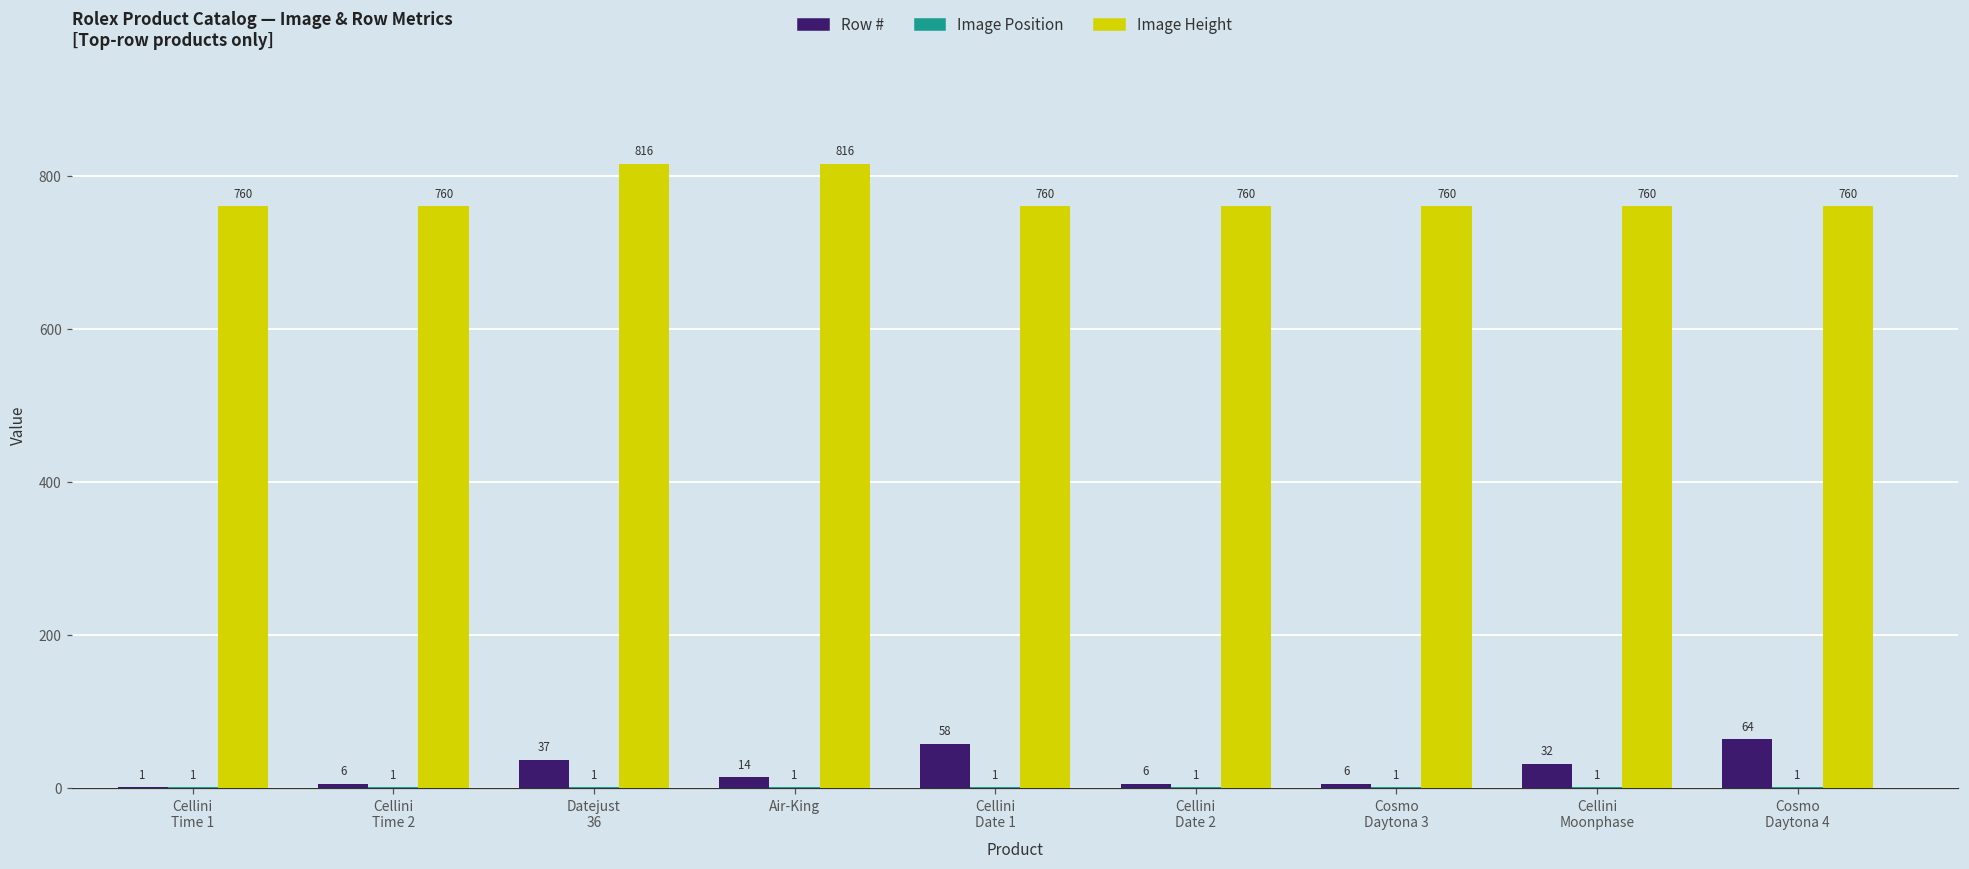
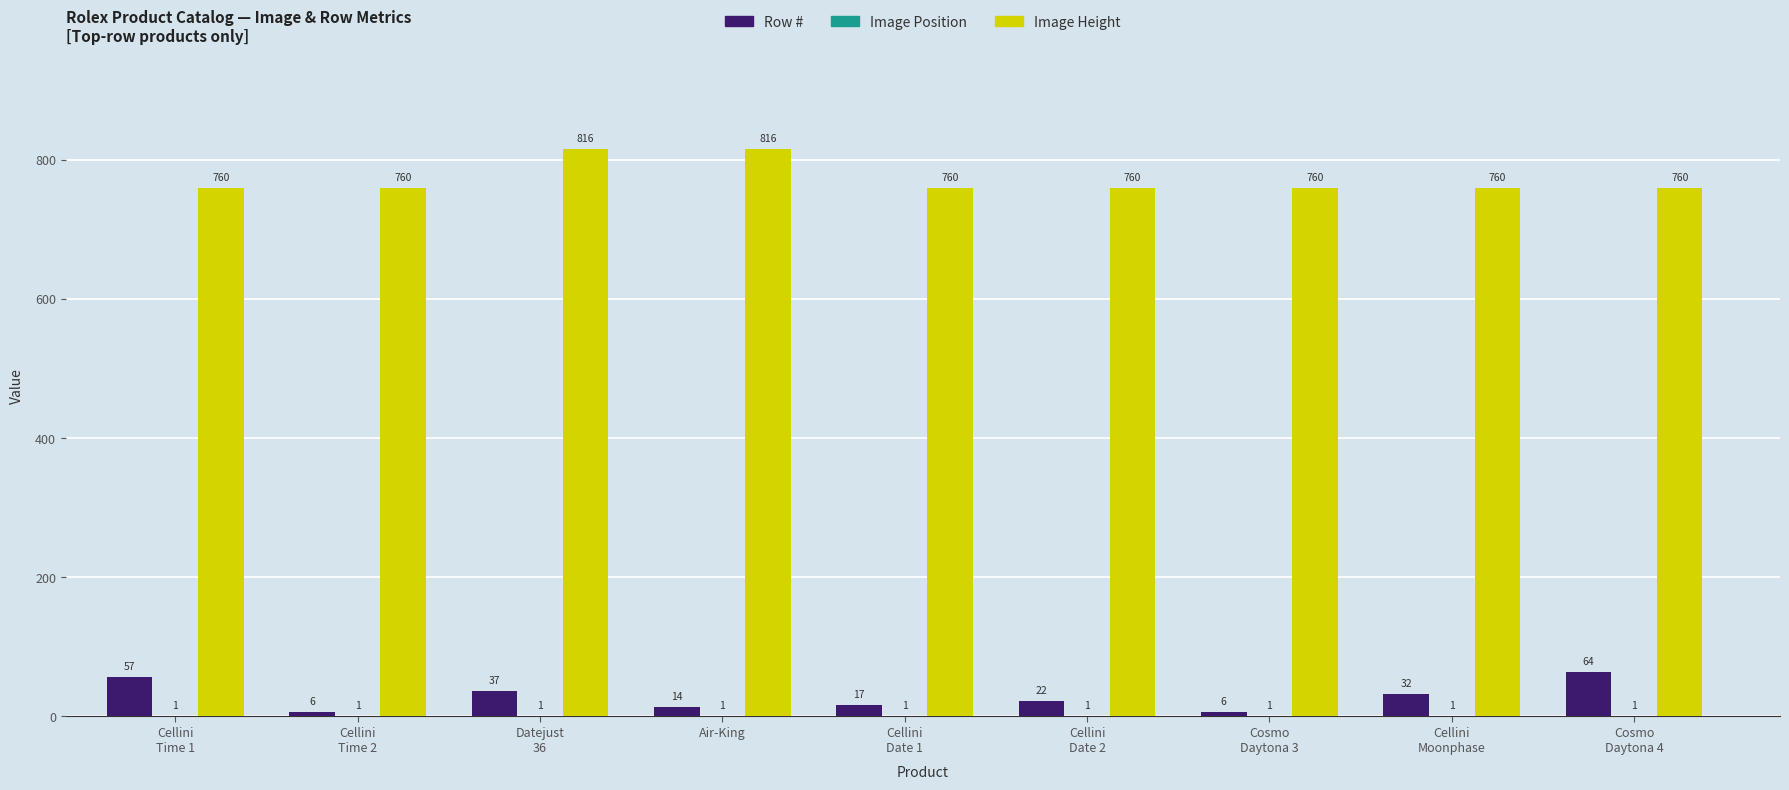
  {
    "Row #": {
-     "Cellini Time 1": 1,
+     "Cellini Time 1": 57,
      "Cellini Time 2": 6,
      "Datejust 36": 37,
      "Air-King": 14,
-     "Cellini Date 1": 58,
-     "Cellini Date 2": 6,
+     "Cellini Date 1": 17,
+     "Cellini Date 2": 22,
      "Cosmo Daytona 3": 6,
      "Cellini Moonphase": 32,
      "Cosmo Daytona 4": 64
    },
    "Image Position": {
      "Cellini Time 1": 1,
      "Cellini Time 2": 1,
      "Datejust 36": 1,
      "Air-King": 1,
      "Cellini Date 1": 1,
      "Cellini Date 2": 1,
      "Cosmo Daytona 3": 1,
      "Cellini Moonphase": 1,
      "Cosmo Daytona 4": 1
    },
    "Image Height": {
      "Cellini Time 1": 760,
      "Cellini Time 2": 760,
      "Datejust 36": 816,
      "Air-King": 816,
      "Cellini Date 1": 760,
      "Cellini Date 2": 760,
      "Cosmo Daytona 3": 760,
      "Cellini Moonphase": 760,
      "Cosmo Daytona 4": 760
    }
  }
